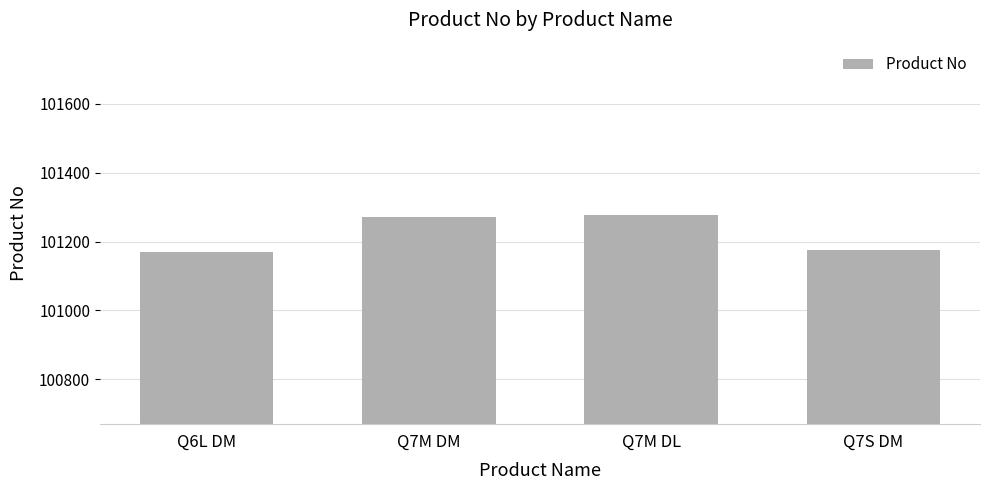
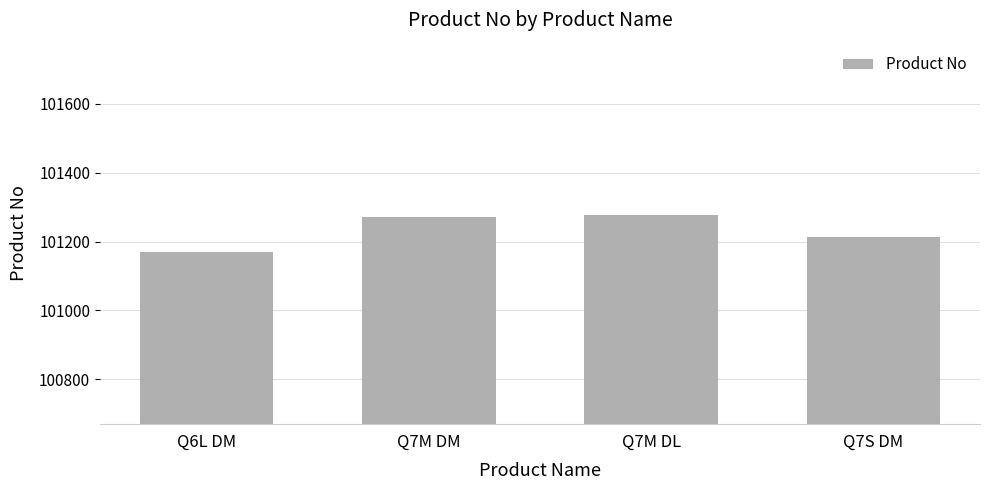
  {
    "Q6L DM": 101170,
    "Q7M DM": 101270,
    "Q7M DL": 101280,
-   "Q7S DM": 101180
+   "Q7S DM": 101210
  }
